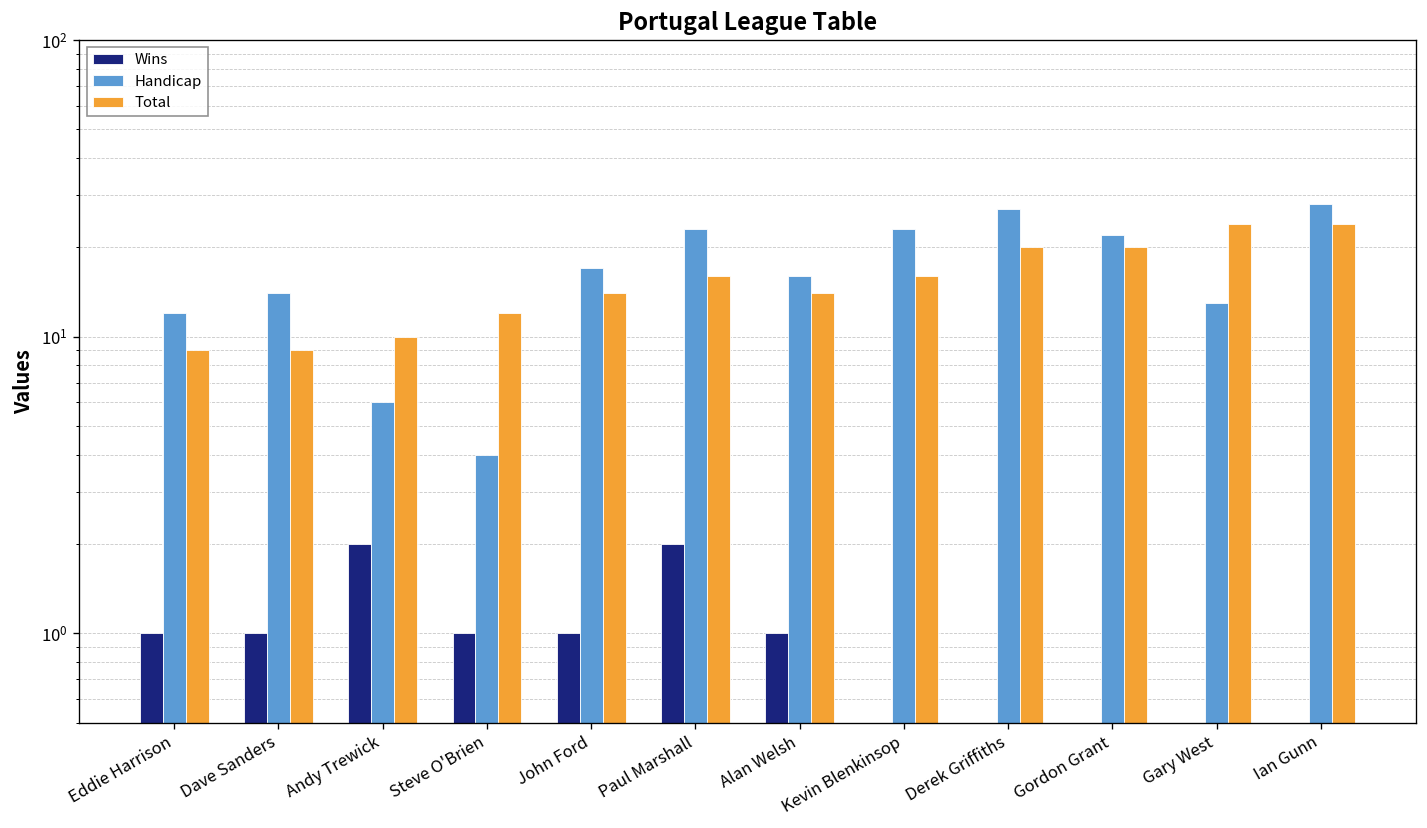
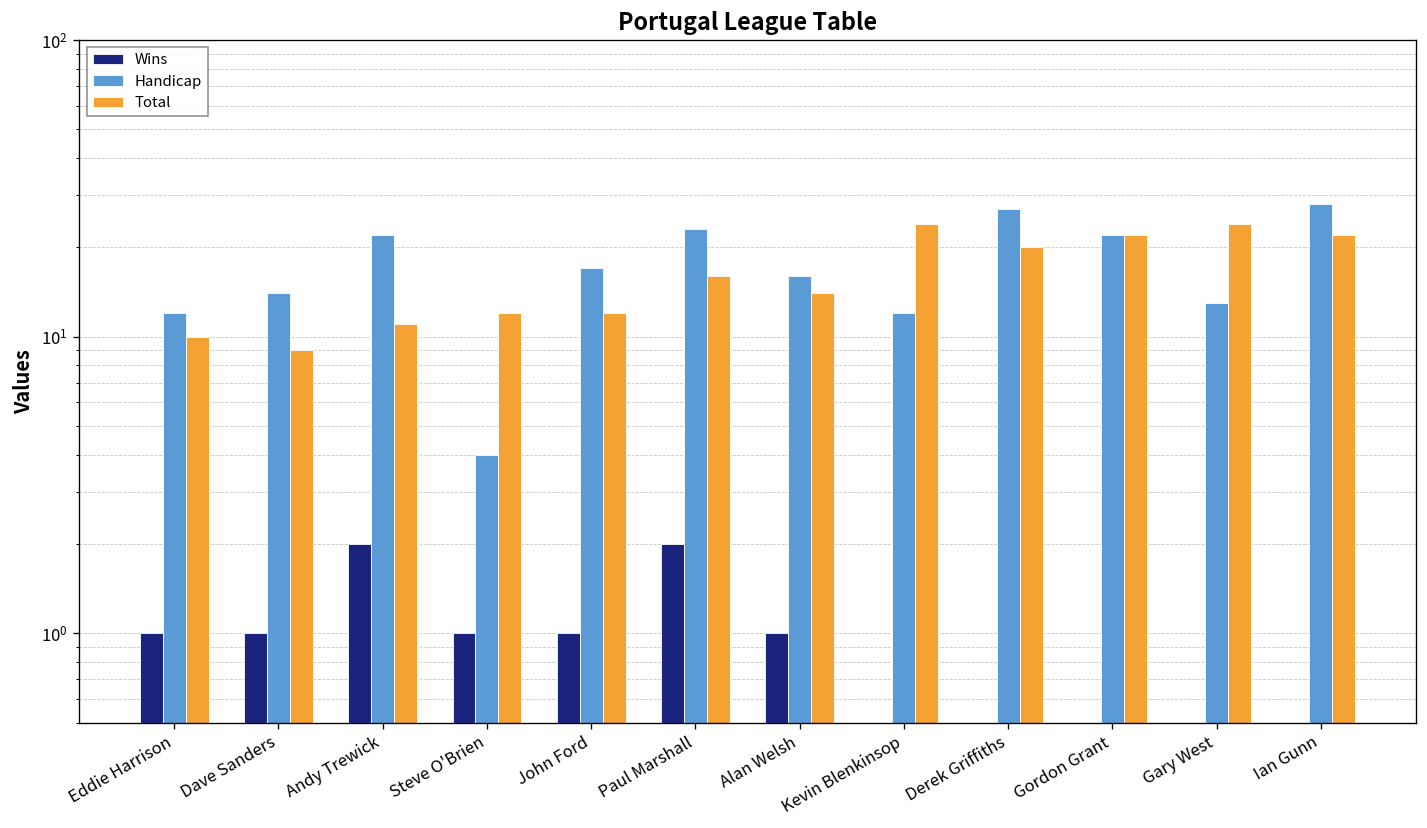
  {
    "Wins": {
      "Eddie Harrison": 1,
      "Dave Sanders": 1,
      "Andy Trewick": 2,
      "Steve O'Brien": 1,
      "John Ford": 1,
      "Paul Marshall": 2,
      "Alan Welsh": 1,
      "Kevin Blenkinsop": 0.50,
      "Derek Griffiths": 0.50,
      "Gordon Grant": 0.50,
      "Gary West": 0.50,
      "Ian Gunn": 0.50
    },
    "Handicap": {
      "Eddie Harrison": 12,
      "Dave Sanders": 14,
-     "Andy Trewick": 6,
+     "Andy Trewick": 22,
      "Steve O'Brien": 4,
      "John Ford": 17,
      "Paul Marshall": 23,
      "Alan Welsh": 16,
-     "Kevin Blenkinsop": 23,
+     "Kevin Blenkinsop": 12,
      "Derek Griffiths": 27,
      "Gordon Grant": 22,
      "Gary West": 13,
      "Ian Gunn": 28
    },
    "Total": {
-     "Eddie Harrison": 9,
+     "Eddie Harrison": 10,
      "Dave Sanders": 9,
-     "Andy Trewick": 10,
+     "Andy Trewick": 11,
      "Steve O'Brien": 12,
-     "John Ford": 14,
+     "John Ford": 12,
      "Paul Marshall": 16,
      "Alan Welsh": 14,
-     "Kevin Blenkinsop": 16,
+     "Kevin Blenkinsop": 24,
      "Derek Griffiths": 20,
-     "Gordon Grant": 20,
+     "Gordon Grant": 22,
      "Gary West": 24,
-     "Ian Gunn": 24
+     "Ian Gunn": 22
    }
  }
